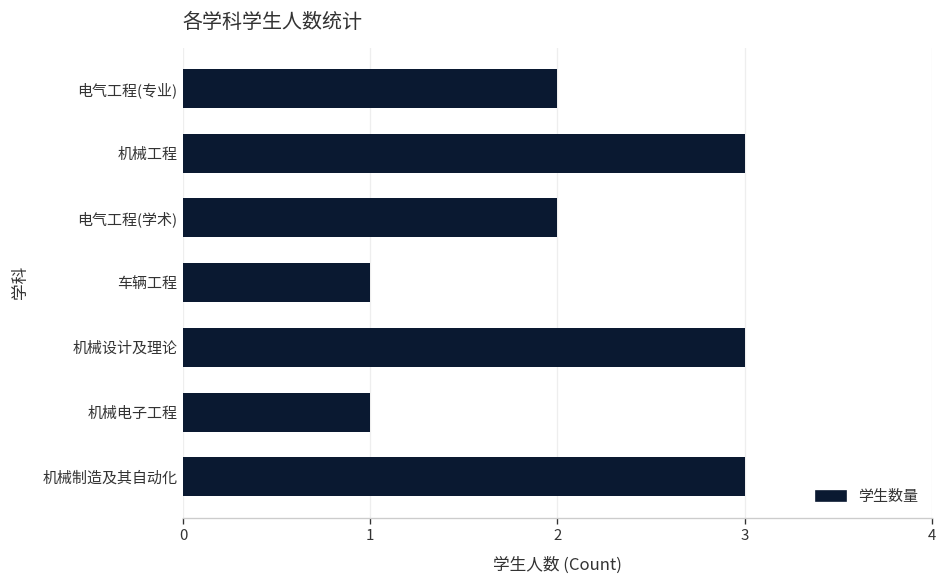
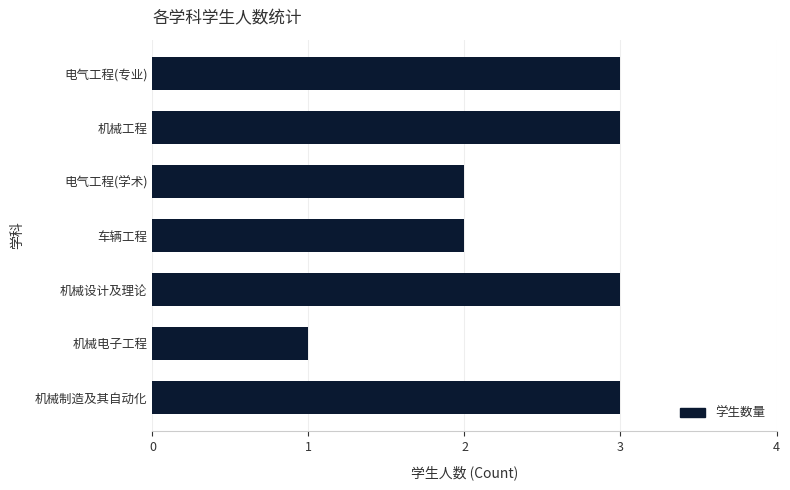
  {
-   "电气工程(专业)": 2,
+   "电气工程(专业)": 3,
    "机械工程": 3,
    "电气工程(学术)": 2,
-   "车辆工程": 1,
+   "车辆工程": 2,
    "机械设计及理论": 3,
    "机械电子工程": 1,
    "机械制造及其自动化": 3
  }
